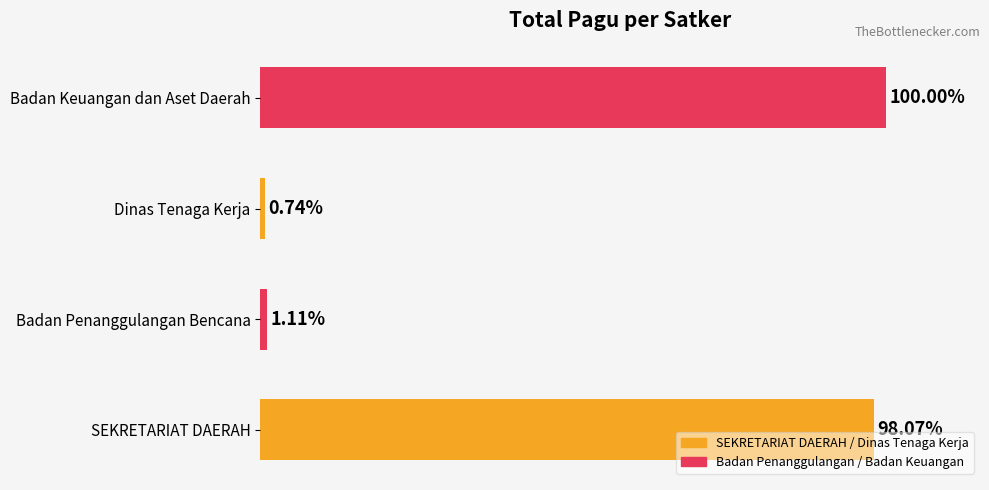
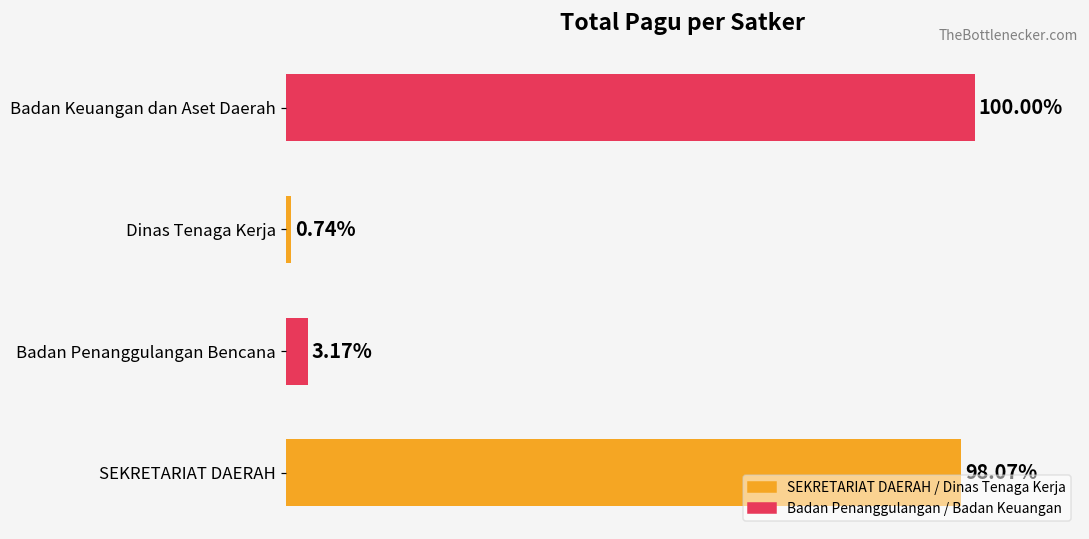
  {
    "Badan Keuangan dan Aset Daerah": "100.00%",
    "Dinas Tenaga Kerja": "0.74%",
-   "Badan Penanggulangan Bencana": "1.11%"
+   "Badan Penanggulangan Bencana": "3.17%"
  }
